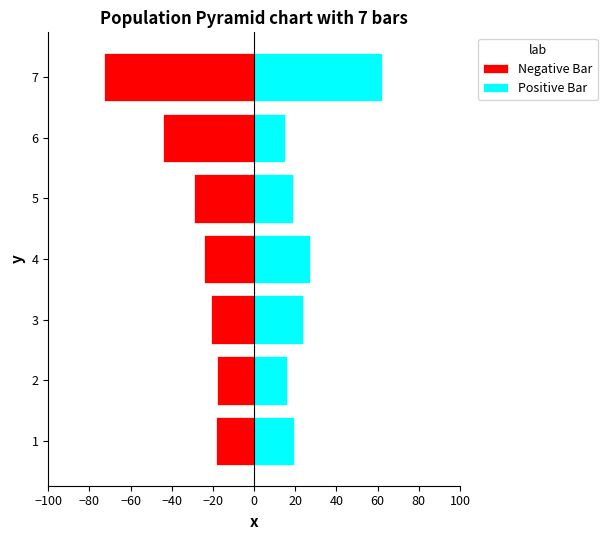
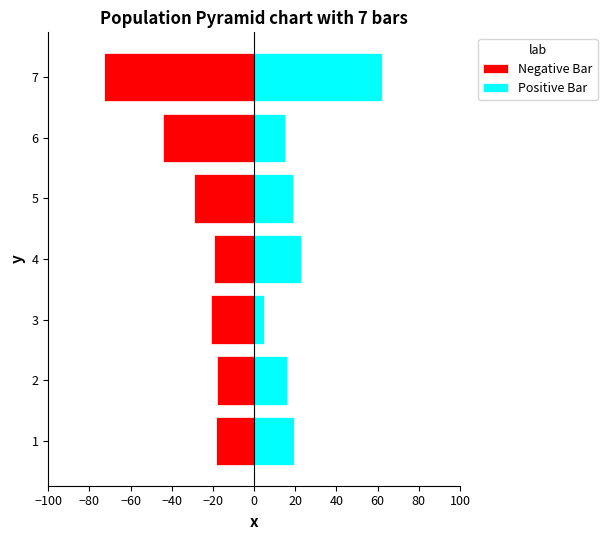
  {
    "Negative Bar": {
      "7": -73,
      "6": -44,
      "5": -29,
-     "4": -24,
+     "4": -19,
      "3": -21,
      "2": -18,
      "1": -18
    },
    "Positive Bar": {
      "7": 62,
      "6": 15,
      "5": 19,
-     "4": 27,
-     "3": 24,
+     "4": 23,
+     "3": 5,
      "2": 16,
      "1": 19
    }
  }
